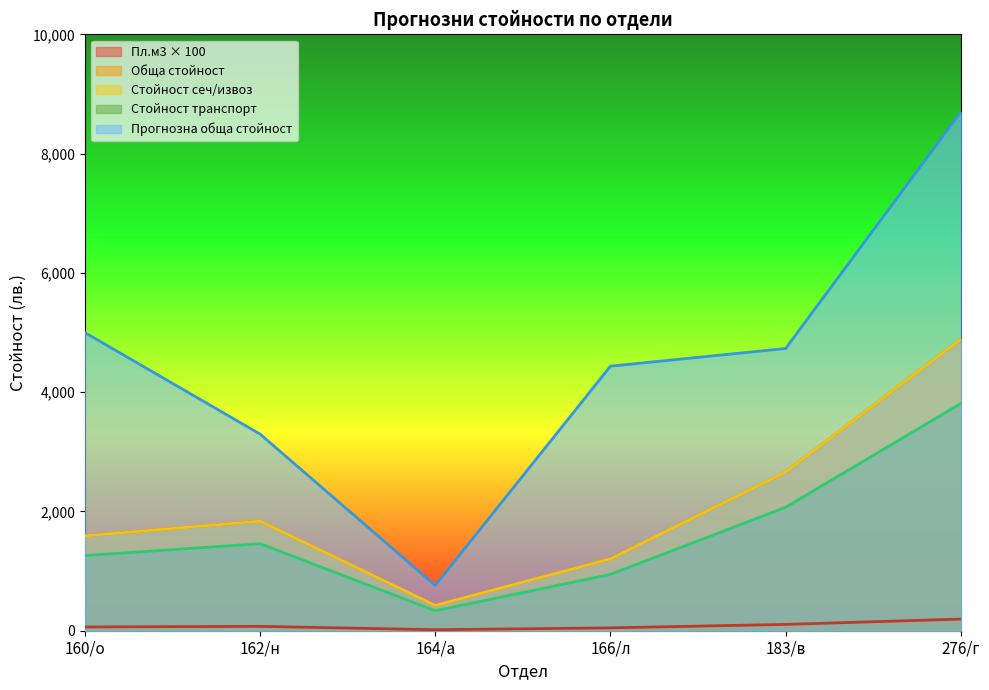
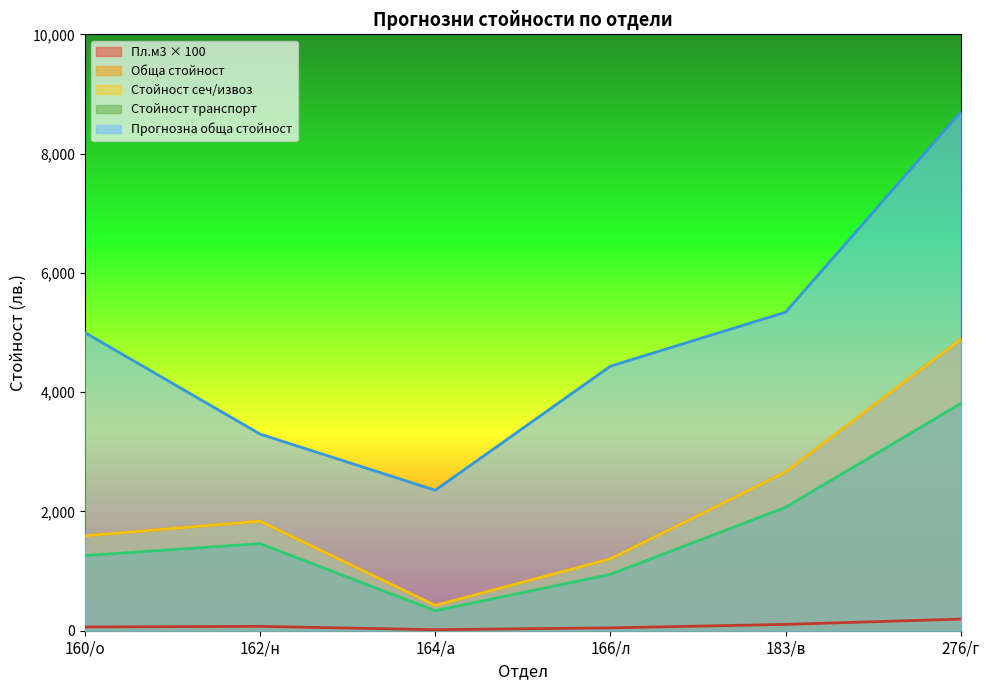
  {
    "Прогнозна обща стойност": {
      "160/о": "5,000",
      "162/н": "3,300",
-     "164/а": "800",
+     "164/а": "2,400",
      "166/л": "4,400",
-     "183/в": "4,700",
+     "183/в": "5,300",
      "276/г": "8,700"
    }
  }
